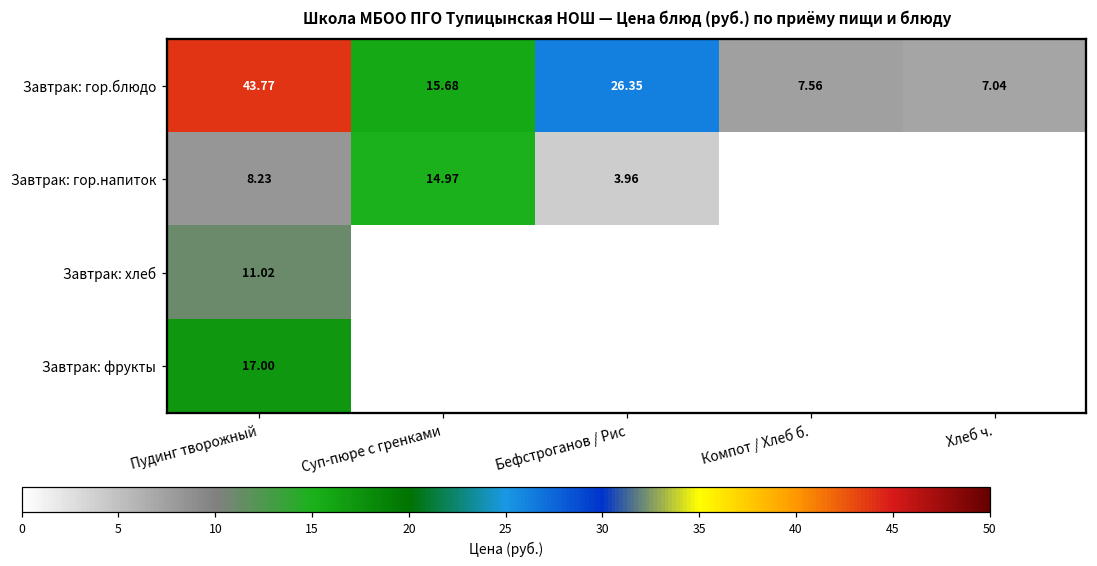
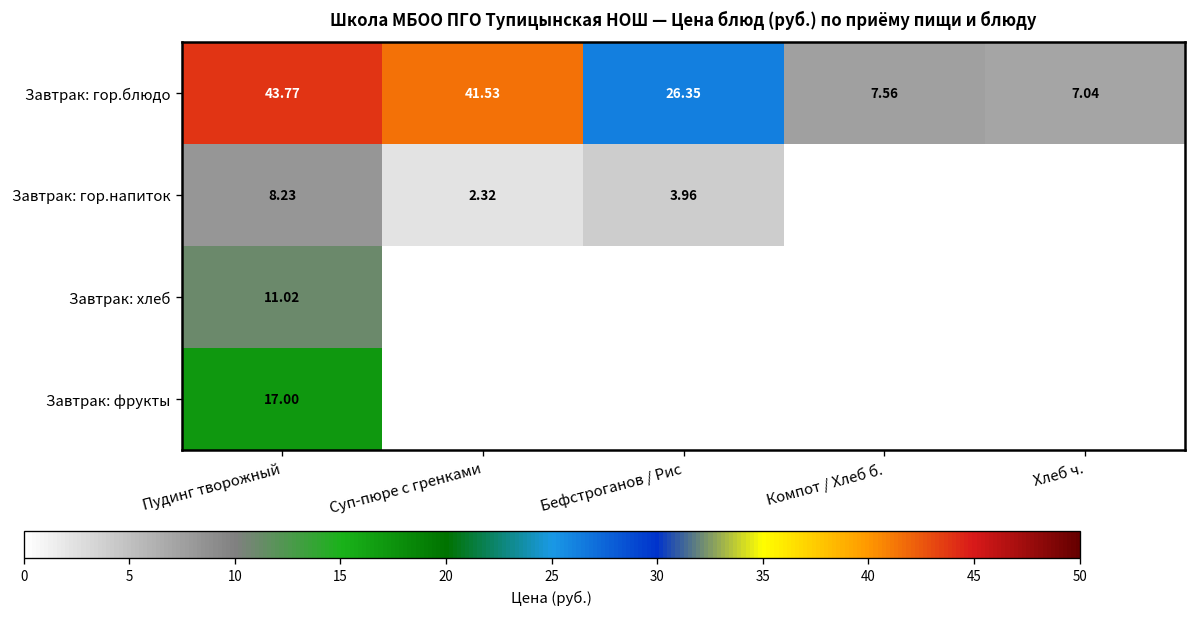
  {
    "Завтрак: гор.блюдо": {
      "Пудинг творожный": 43.77,
-     "Суп-пюре с гренками": 15.68,
+     "Суп-пюре с гренками": 41.53,
      "Бефстроганов / Рис": 26.35,
      "Компот / Хлеб б.": 7.56,
      "Хлеб ч.": 7.04
    },
    "Завтрак: гор.напиток": {
      "Пудинг творожный": 8.23,
-     "Суп-пюре с гренками": 14.97,
+     "Суп-пюре с гренками": 2.32,
      "Бефстроганов / Рис": 3.96
    },
    "Завтрак: хлеб": {
      "Пудинг творожный": 11.02
    },
    "Завтрак: фрукты": {
      "Пудинг творожный": 17.00
    }
  }
